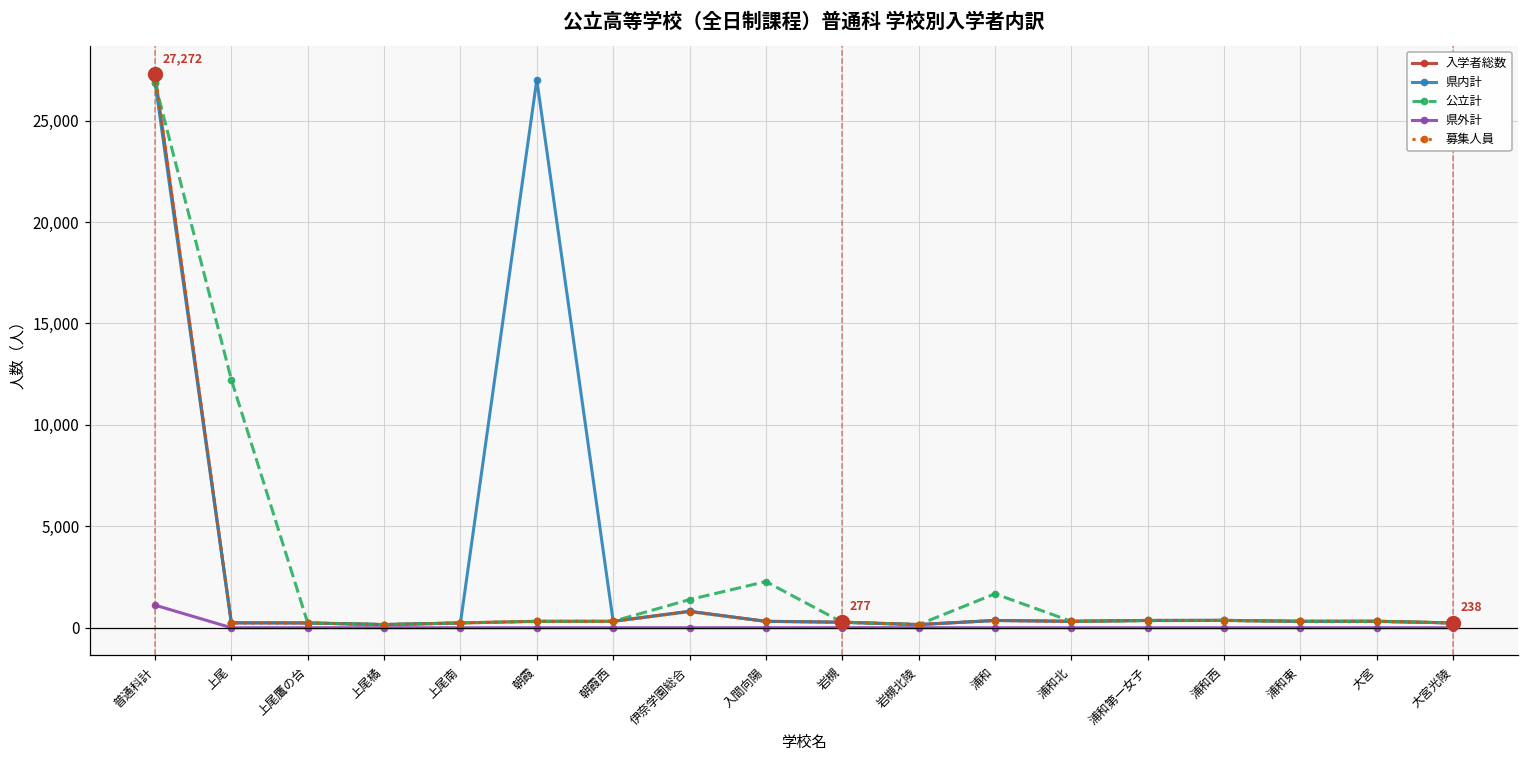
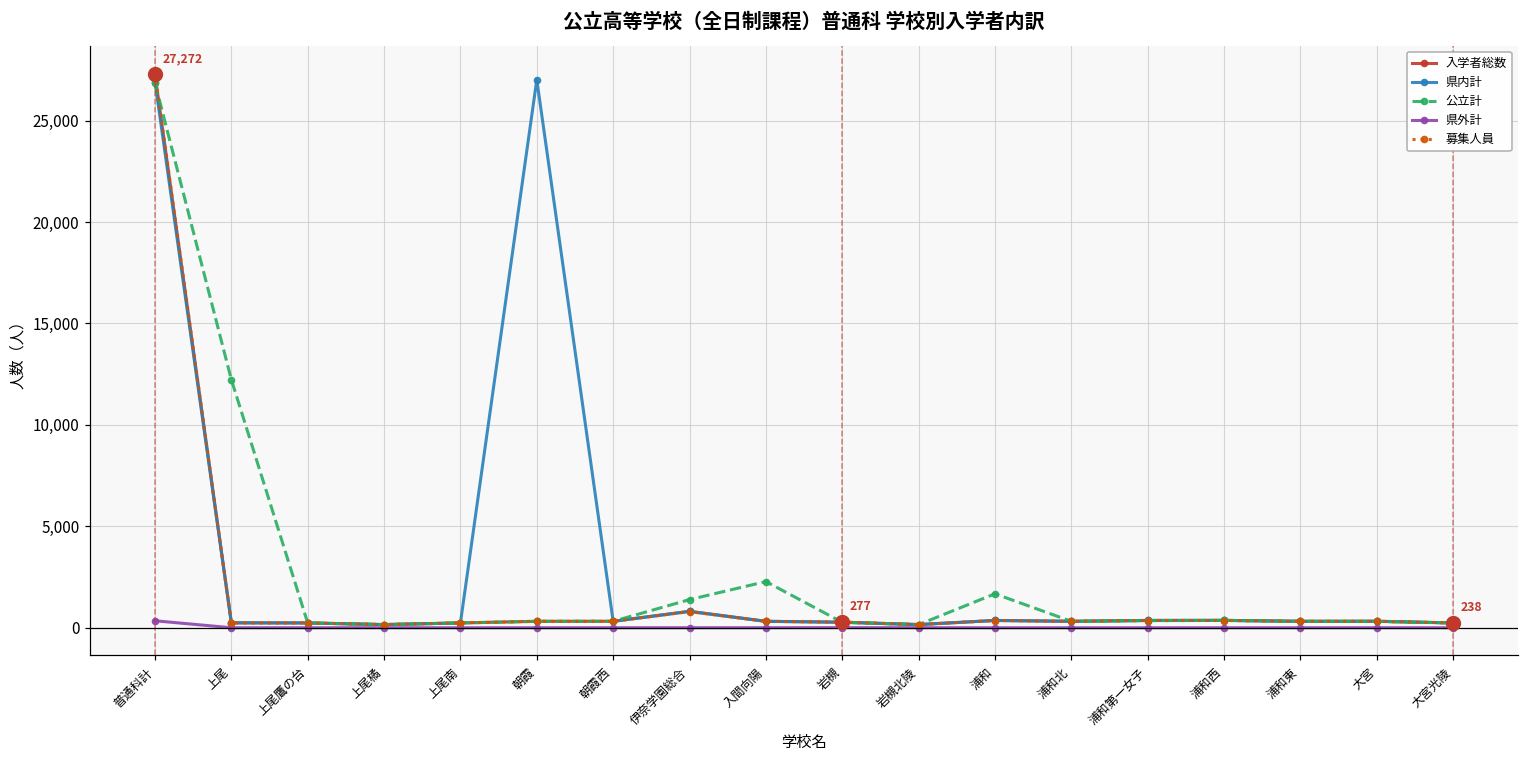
  {
    "県内計": {
      "朝霞": "27,000"
    },
    "公立計": {
      "上尾": "12,200",
      "伊奈学園総合": "1,400",
      "入間向陽": "2,300",
      "浦和": "1,700"
    },
    "県外計": {
-     "普通科計": "1,100",
+     "普通科計": "300",
      "上尾": "0",
      "上尾鷹の台": "0",
      "上尾橘": "0",
      "上尾南": "0",
      "朝霞": "0",
      "朝霞西": "0",
      "伊奈学園総合": "0",
      "入間向陽": "0",
      "岩槻": "0",
      "岩槻北陵": "0",
      "浦和": "0",
      "浦和北": "0",
      "浦和第一女子": "0",
      "浦和西": "0",
      "浦和東": "0",
      "大宮": "0",
      "大宮光陵": "0"
    }
  }
